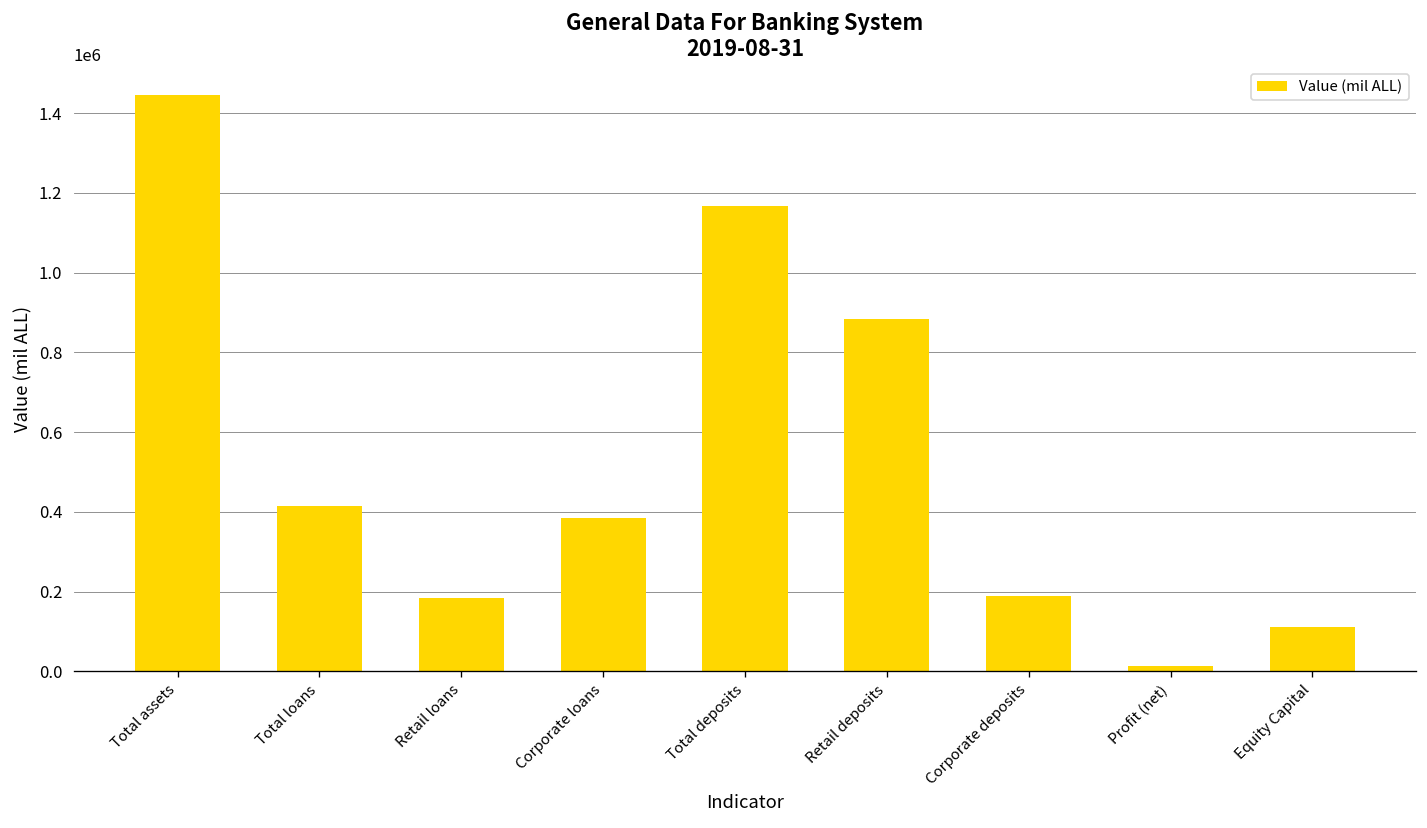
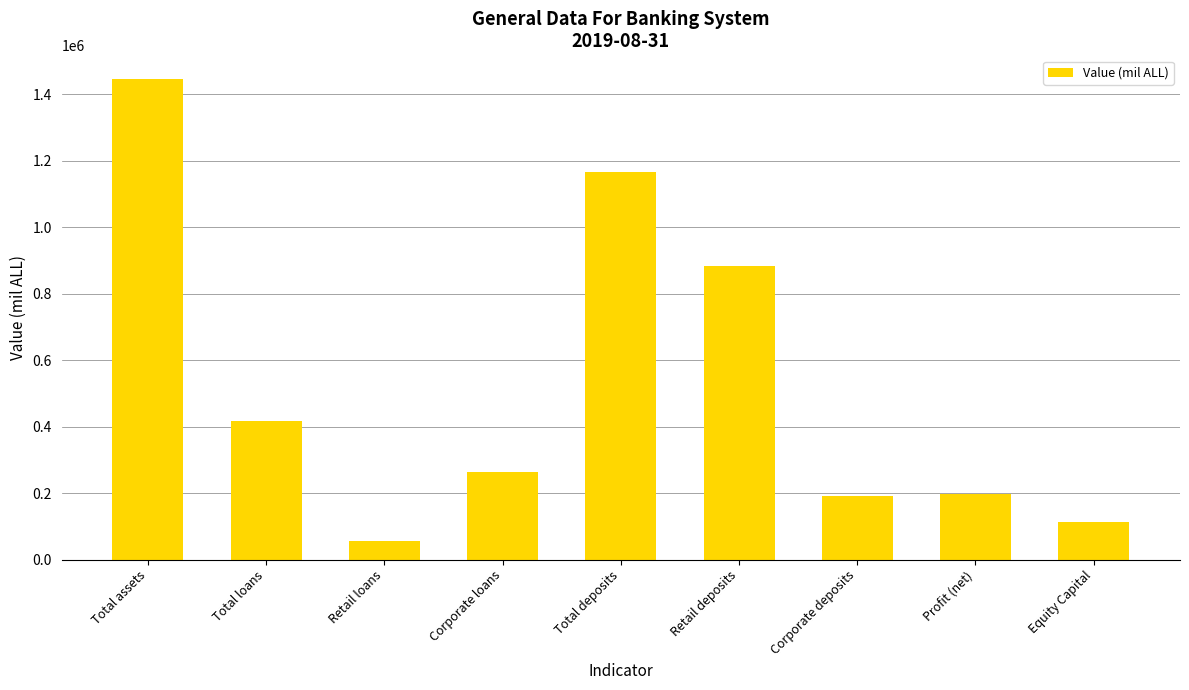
  {
    "Total assets": 1440000,
    "Total loans": 420000,
-   "Retail loans": 180000,
-   "Corporate loans": 380000,
+   "Retail loans": 60000,
+   "Corporate loans": 260000,
    "Total deposits": 1170000,
    "Retail deposits": 880000,
    "Corporate deposits": 190000,
-   "Profit (net)": 10000,
+   "Profit (net)": 200000,
    "Equity Capital": 110000
  }
